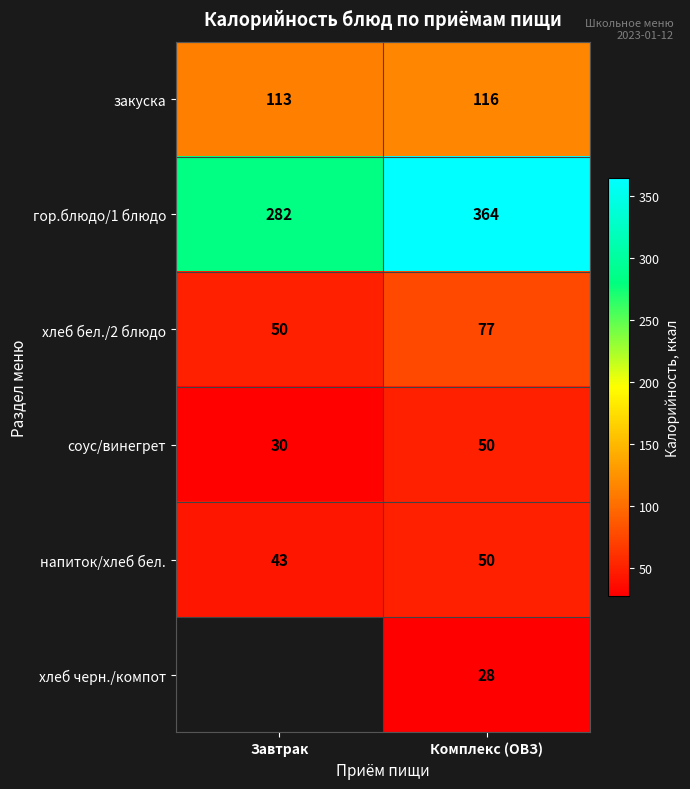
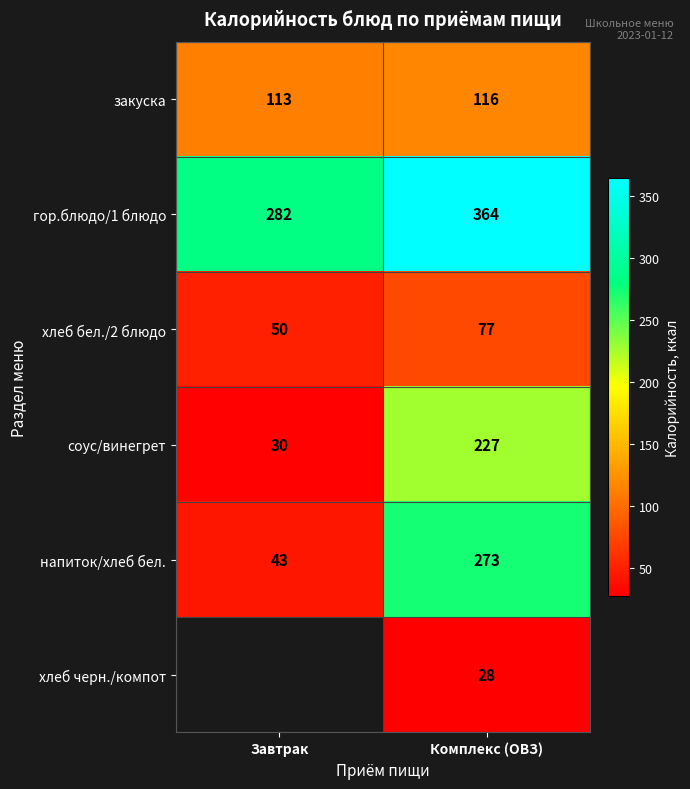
  {
    "закуска": {
      "Завтрак": 113,
      "Комплекс (ОВЗ)": 116
    },
    "гор.блюдо/1 блюдо": {
      "Завтрак": 282,
      "Комплекс (ОВЗ)": 364
    },
    "хлеб бел./2 блюдо": {
      "Завтрак": 50,
      "Комплекс (ОВЗ)": 77
    },
    "соус/винегрет": {
      "Завтрак": 30,
-     "Комплекс (ОВЗ)": 50
+     "Комплекс (ОВЗ)": 227
    },
    "напиток/хлеб бел.": {
      "Завтрак": 43,
-     "Комплекс (ОВЗ)": 50
+     "Комплекс (ОВЗ)": 273
    },
    "хлеб черн./компот": {
      "Комплекс (ОВЗ)": 28
    }
  }
